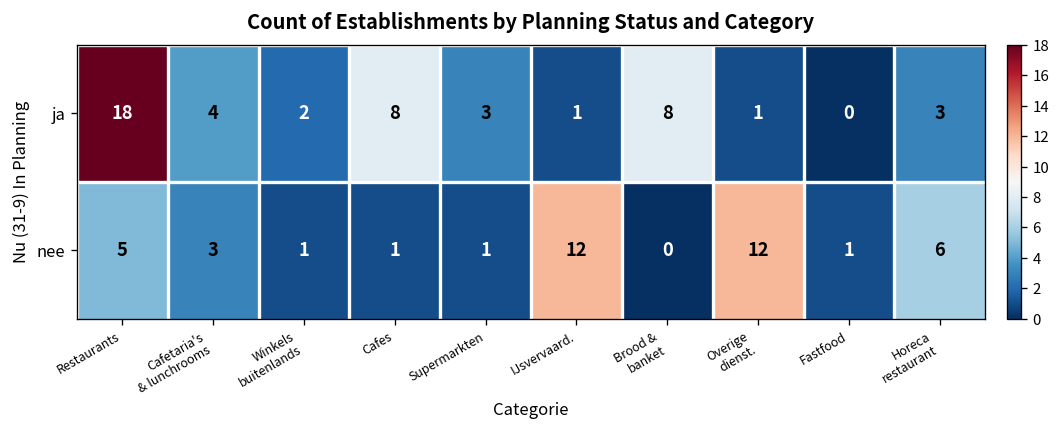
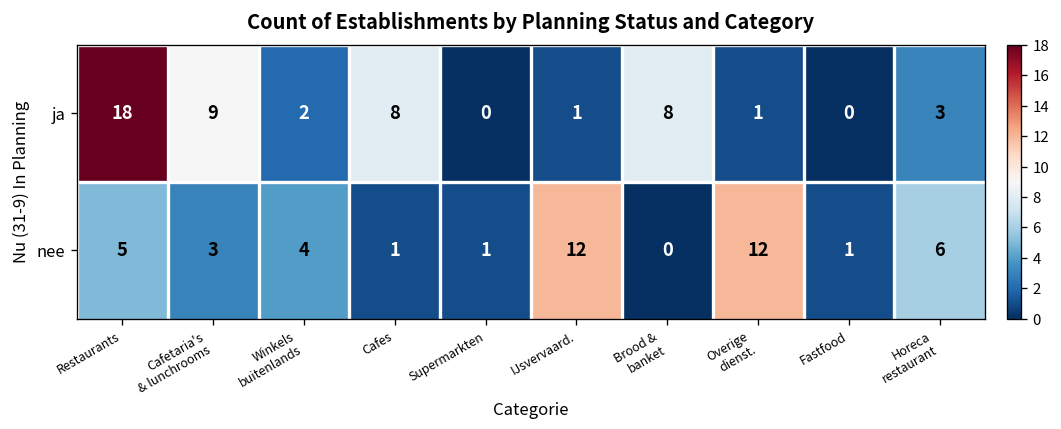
  {
    "ja": {
      "Restaurants": 18,
-     "Cafetaria's & lunchrooms": 4,
+     "Cafetaria's & lunchrooms": 9,
      "Winkels buitenlands": 2,
      "Cafes": 8,
-     "Supermarkten": 3,
+     "Supermarkten": 0,
      "IJsvervaard.": 1,
      "Brood & banket": 8,
      "Overige dienst.": 1,
      "Fastfood": 0,
      "Horeca restaurant": 3
    },
    "nee": {
      "Restaurants": 5,
      "Cafetaria's & lunchrooms": 3,
-     "Winkels buitenlands": 1,
+     "Winkels buitenlands": 4,
      "Cafes": 1,
      "Supermarkten": 1,
      "IJsvervaard.": 12,
      "Brood & banket": 0,
      "Overige dienst.": 12,
      "Fastfood": 1,
      "Horeca restaurant": 6
    }
  }
